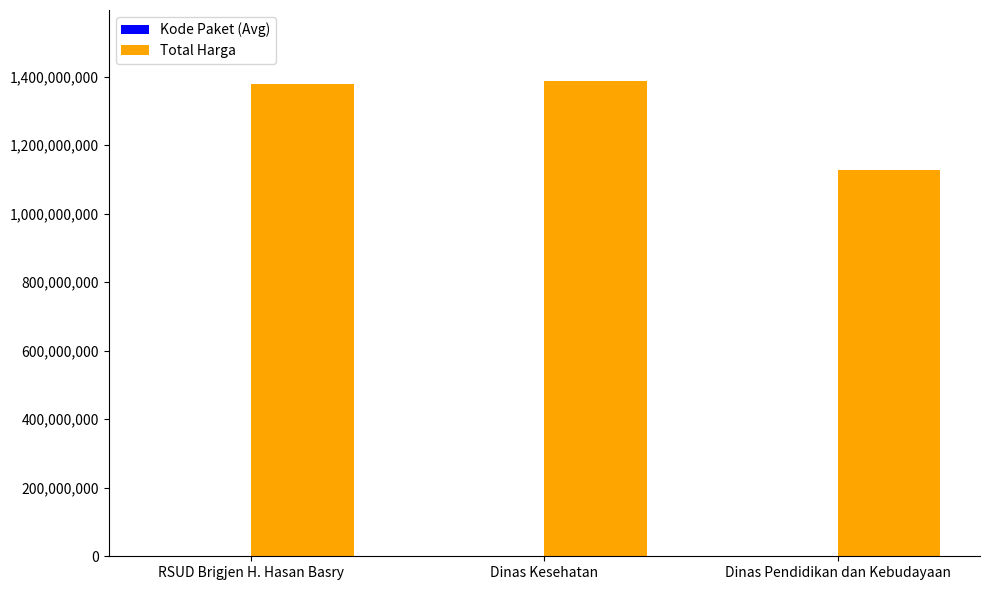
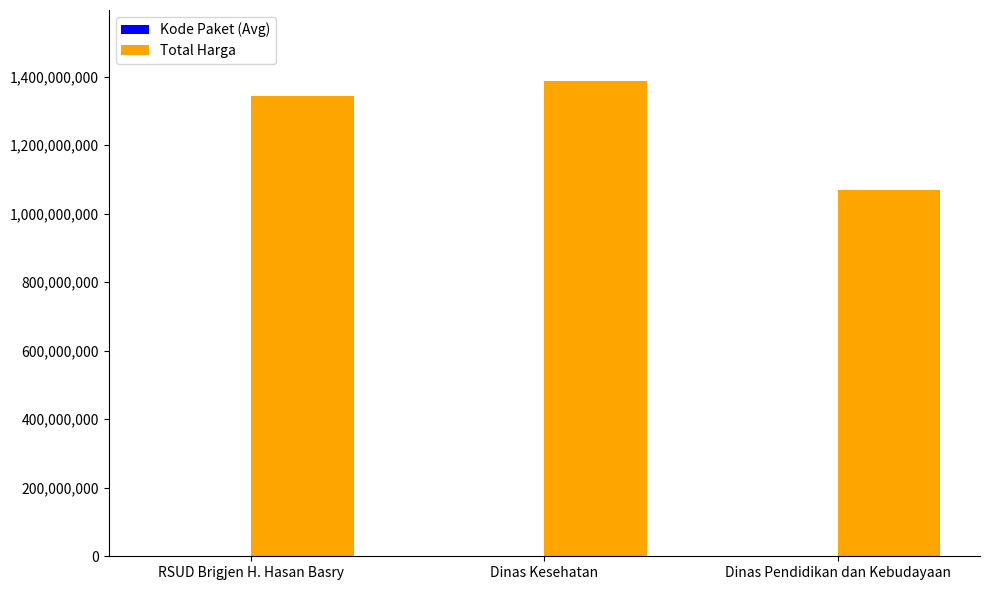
  {
    "Total Harga": {
-     "RSUD Brigjen H. Hasan Basry": "1,380,000,000",
+     "RSUD Brigjen H. Hasan Basry": "1,340,000,000",
      "Dinas Kesehatan": "1,390,000,000",
-     "Dinas Pendidikan dan Kebudayaan": "1,130,000,000"
+     "Dinas Pendidikan dan Kebudayaan": "1,070,000,000"
    }
  }
